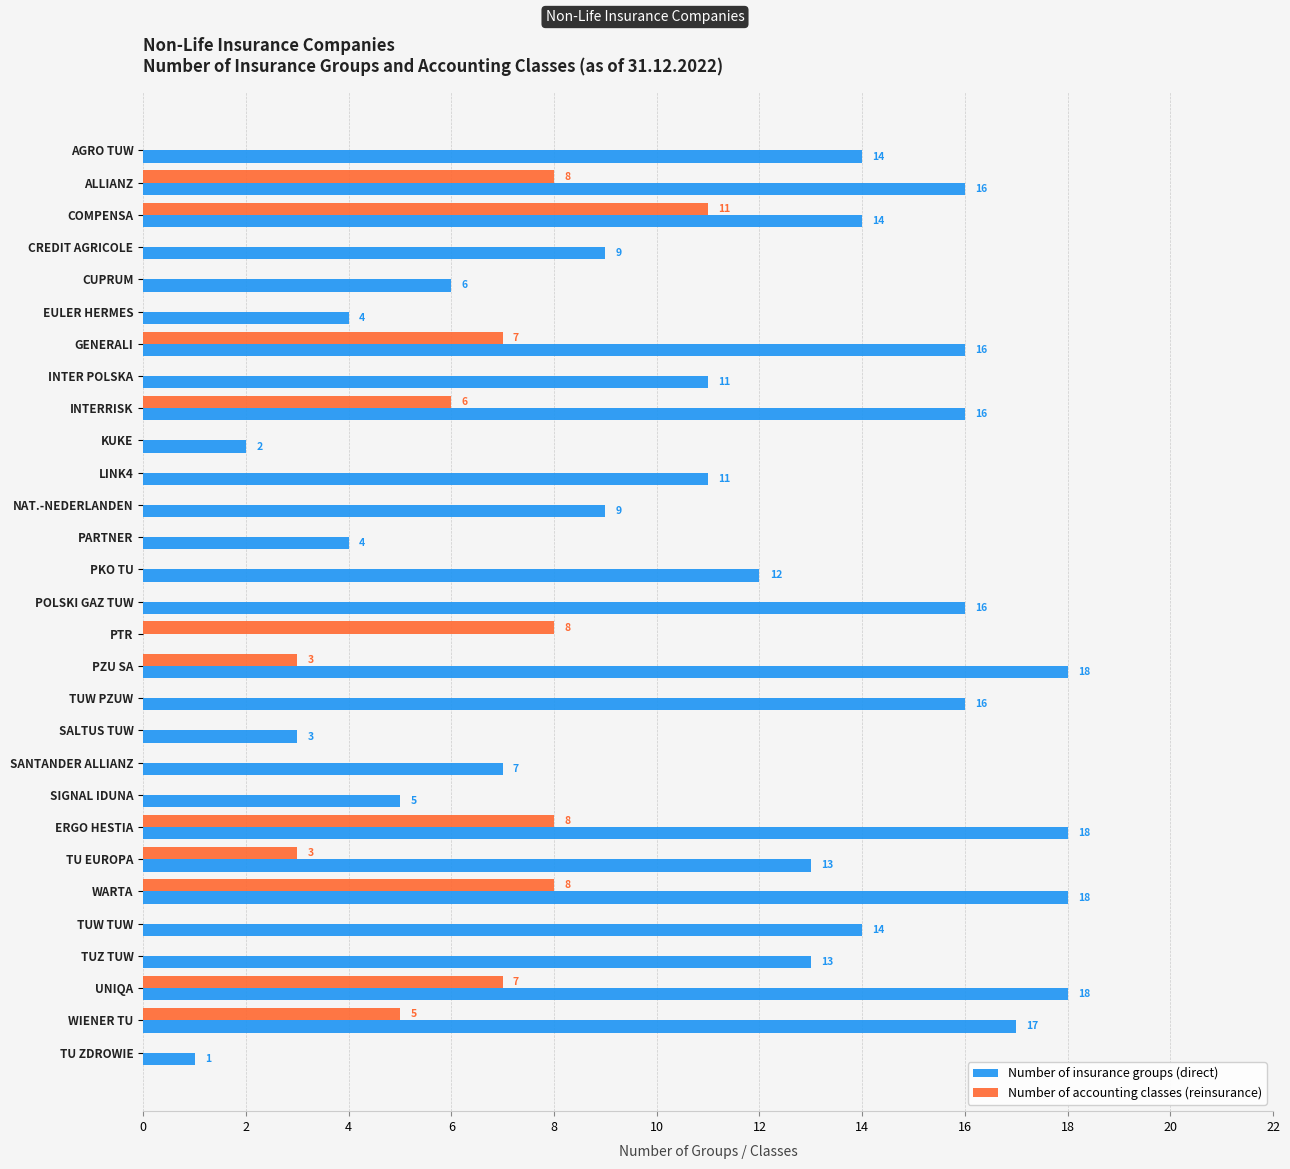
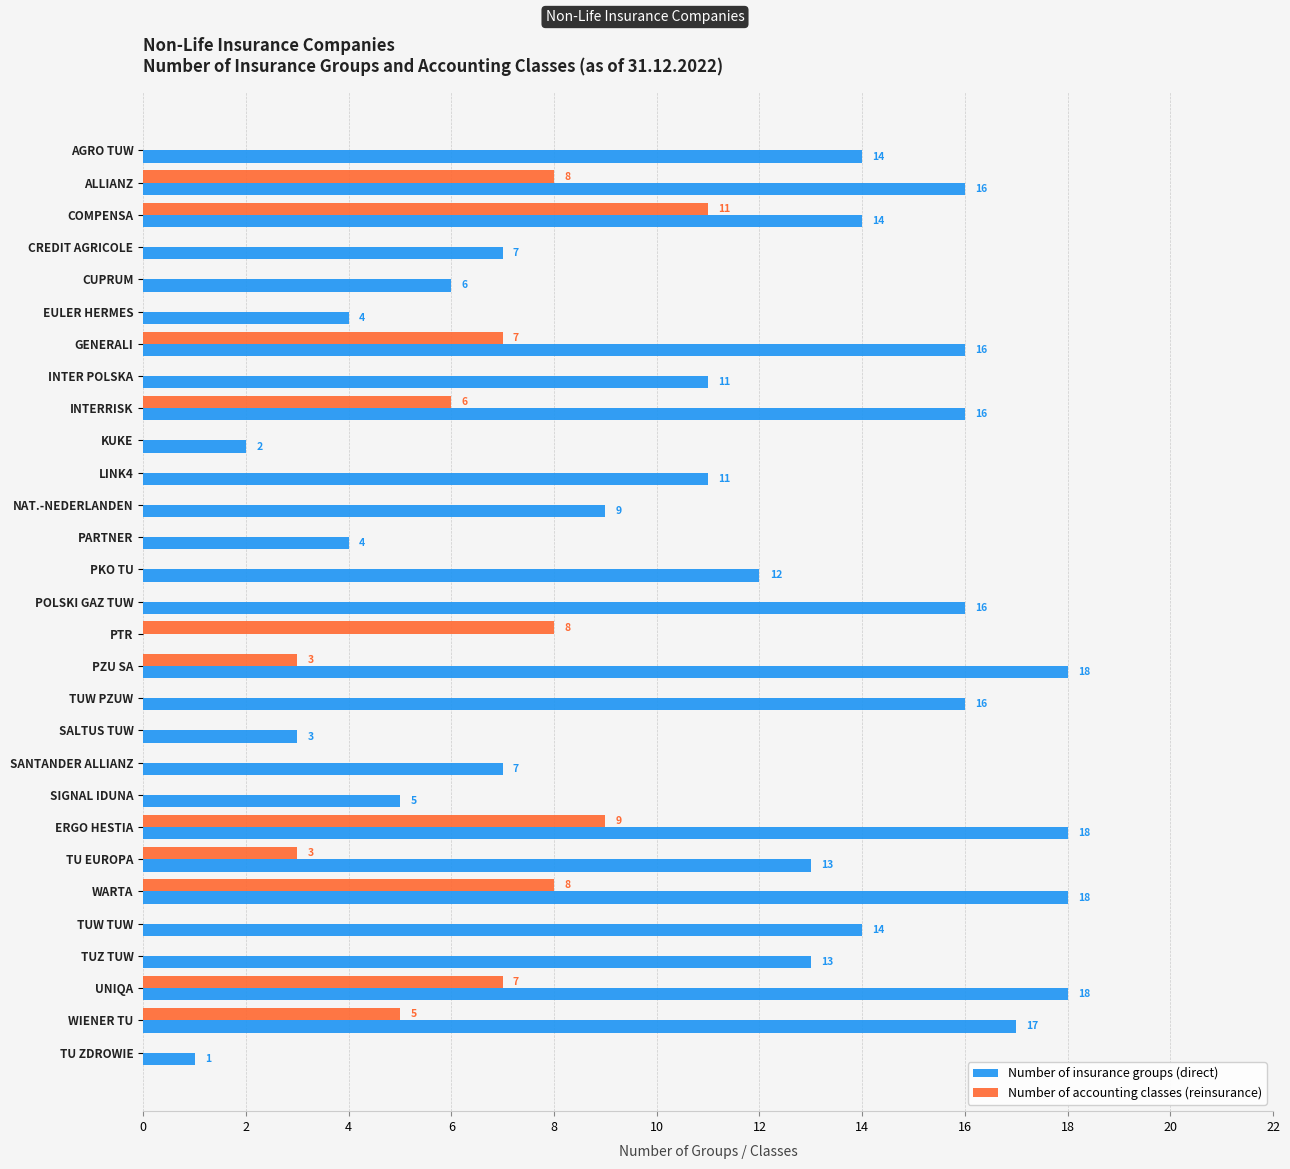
  {
    "Number of insurance groups (direct)": {
      "AGRO TUW": 14,
      "ALLIANZ": 16,
      "COMPENSA": 14,
-     "CREDIT AGRICOLE": 9,
+     "CREDIT AGRICOLE": 7,
      "CUPRUM": 6,
      "EULER HERMES": 4,
      "GENERALI": 16,
      "INTER POLSKA": 11,
      "INTERRISK": 16,
      "KUKE": 2,
      "LINK4": 11,
      "NAT.-NEDERLANDEN": 9,
      "PARTNER": 4,
      "PKO TU": 12,
      "POLSKI GAZ TUW": 16,
      "PZU SA": 18,
      "TUW PZUW": 16,
      "SALTUS TUW": 3,
      "SANTANDER ALLIANZ": 7,
      "SIGNAL IDUNA": 5,
      "ERGO HESTIA": 18,
      "TU EUROPA": 13,
      "WARTA": 18,
      "TUW TUW": 14,
      "TUZ TUW": 13,
      "UNIQA": 18,
      "WIENER TU": 17,
      "TU ZDROWIE": 1
    },
    "Number of accounting classes (reinsurance)": {
      "ALLIANZ": 8,
      "COMPENSA": 11,
      "GENERALI": 7,
      "INTERRISK": 6,
      "PTR": 8,
      "PZU SA": 3,
-     "ERGO HESTIA": 8,
+     "ERGO HESTIA": 9,
      "TU EUROPA": 3,
      "WARTA": 8,
      "UNIQA": 7,
      "WIENER TU": 5
    }
  }
